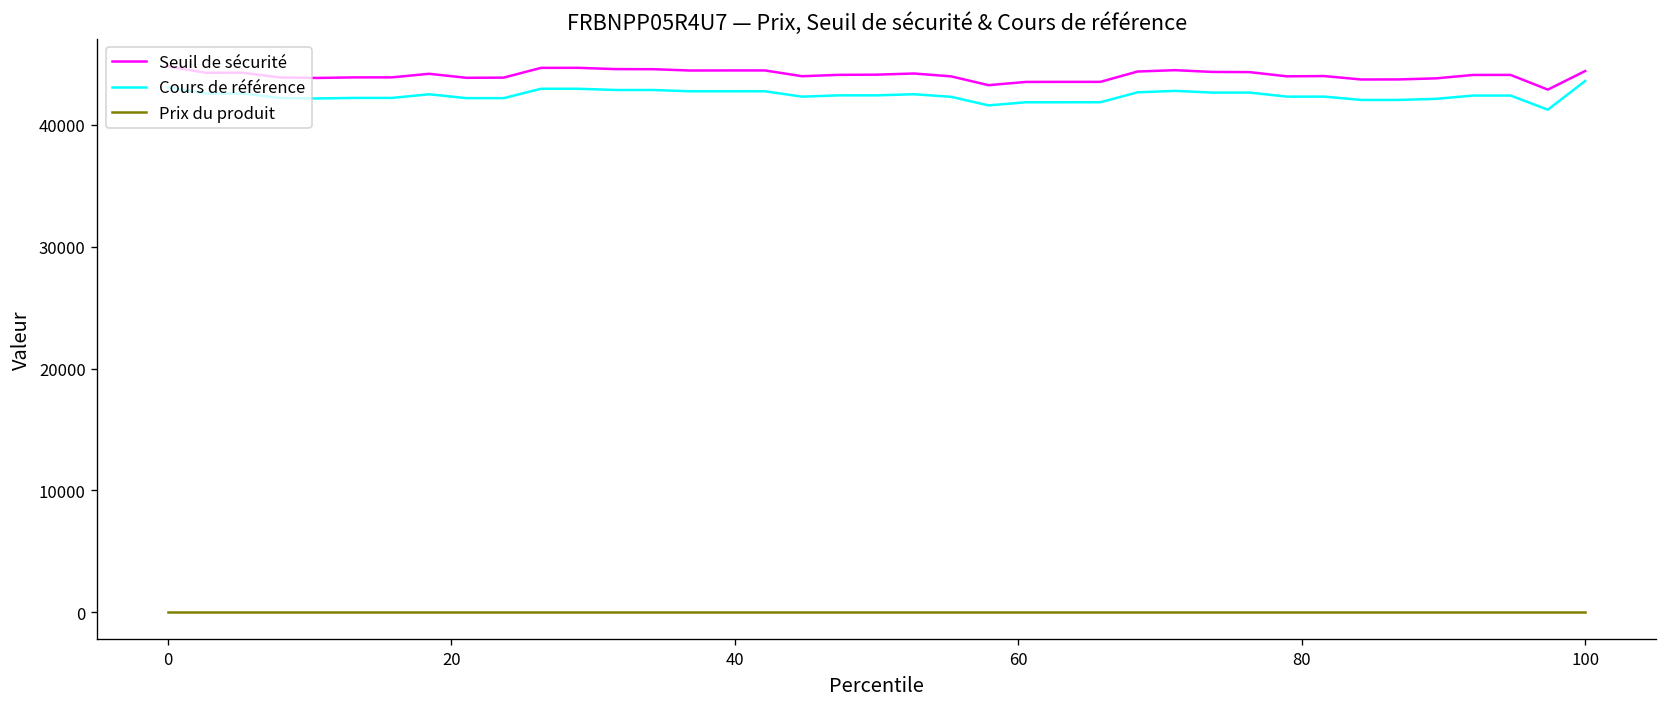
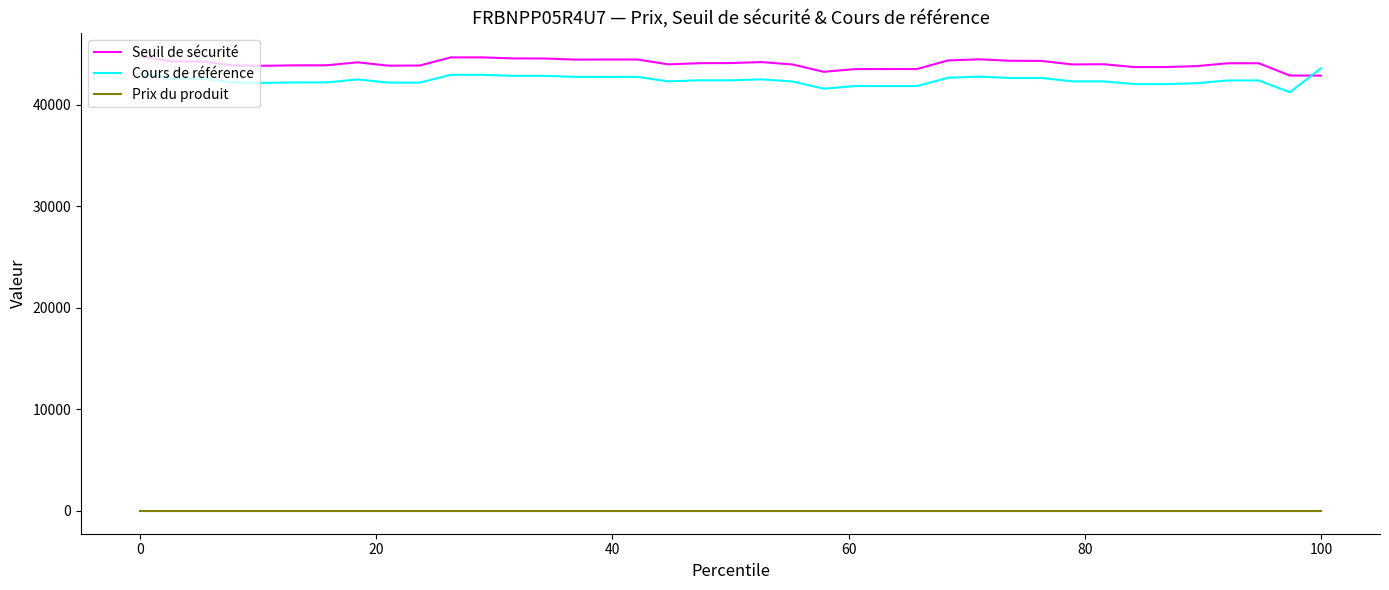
  {
    "Seuil de sécurité": {
-     "100": 44400
+     "100": 42900
    },
    "Cours de référence": {
      "100": 43600
    },
    "Prix du produit": {
      "0": 0,
      "100": 0
    }
  }
